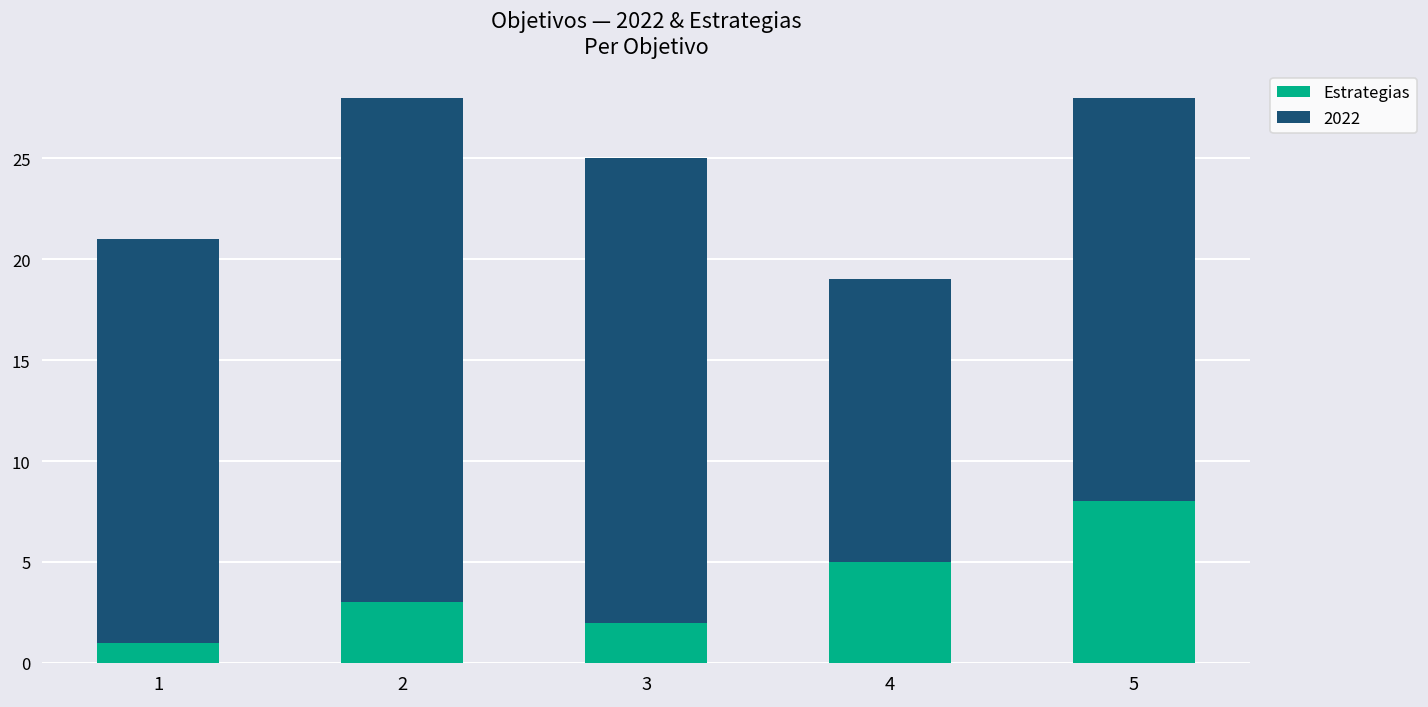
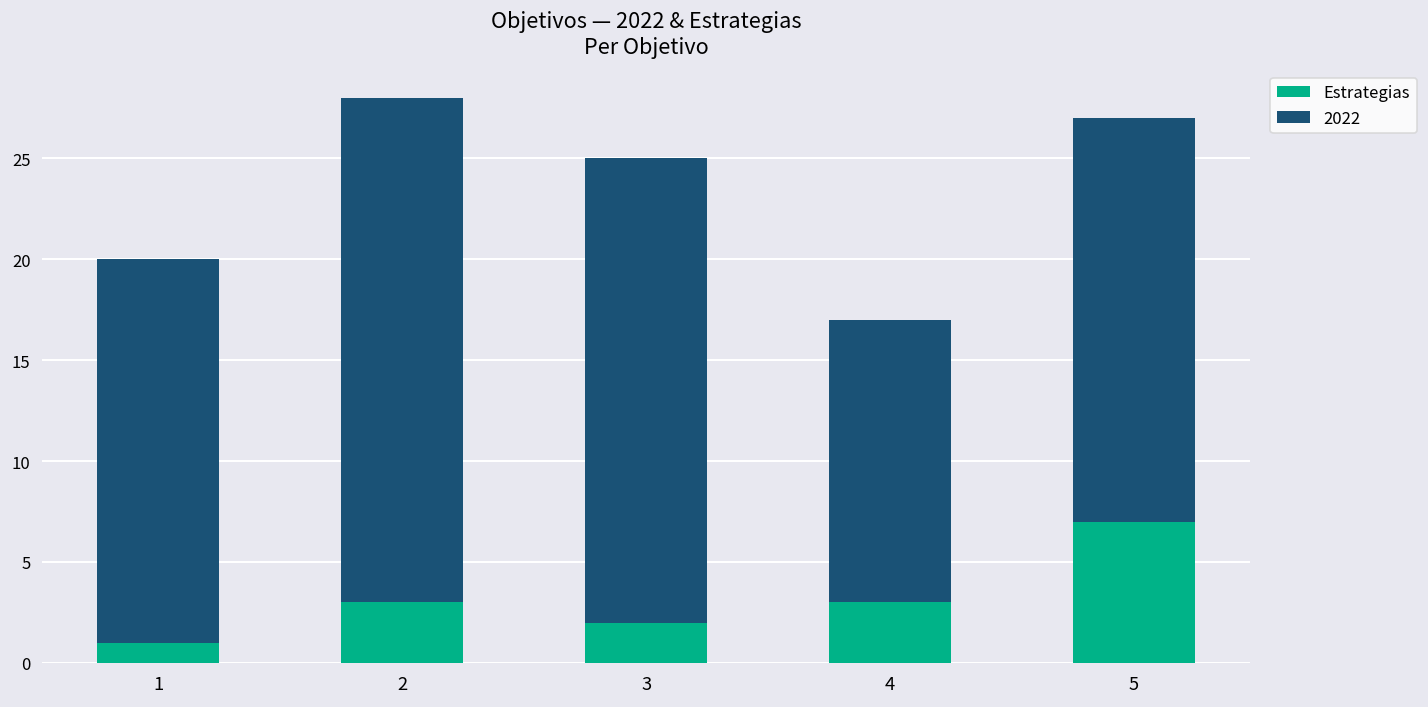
  {
    "Estrategias": {
      "1": 1,
      "2": 3,
      "3": 2,
-     "4": 5,
-     "5": 8
+     "4": 3,
+     "5": 7
    },
    "2022": {
-     "1": 20,
+     "1": 19,
      "2": 25,
      "3": 23,
      "4": 14,
      "5": 20
    }
  }
